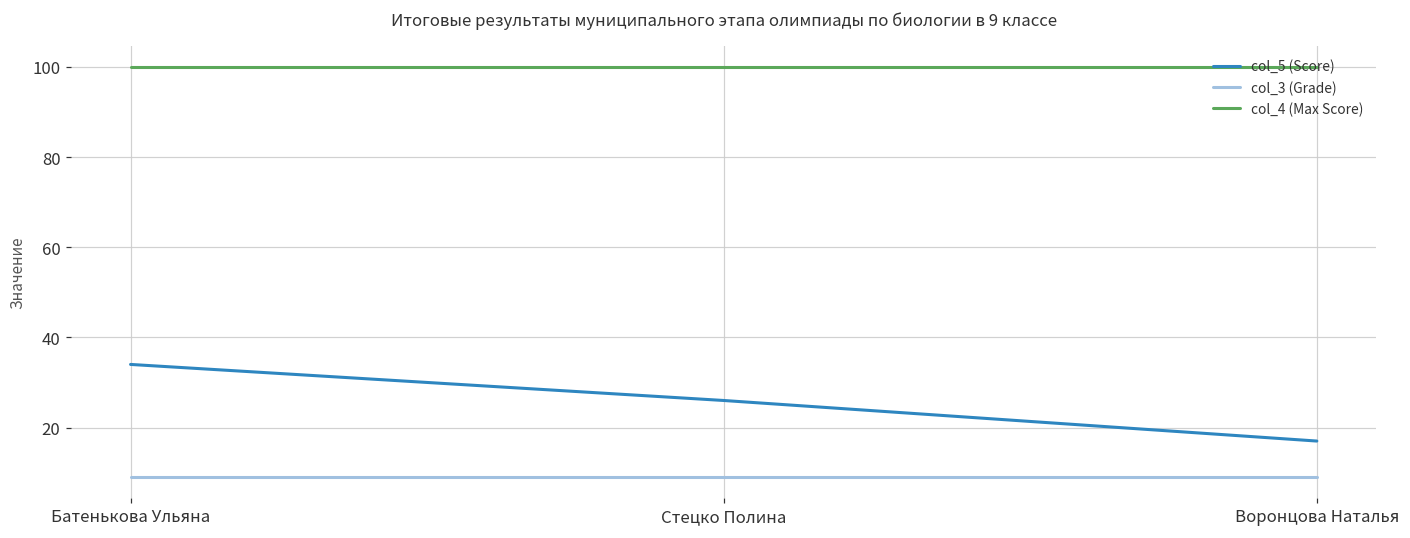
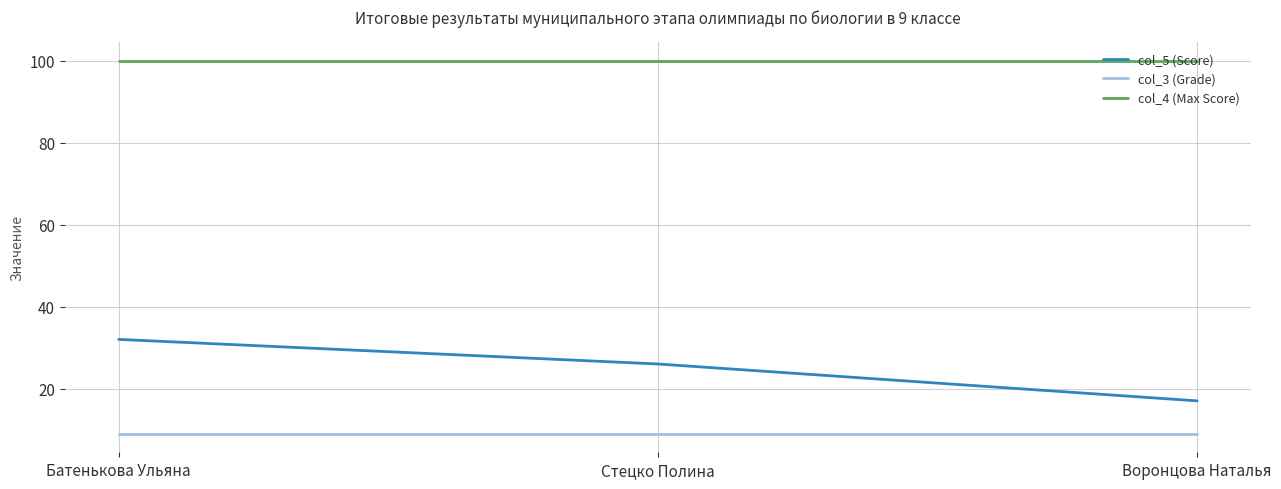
  {
    "col_5 (Score)": {
-     "Батенькова Ульяна": 34,
+     "Батенькова Ульяна": 32,
      "Стецко Полина": 26,
      "Воронцова Наталья": 17
    },
    "col_3 (Grade)": {
      "Батенькова Ульяна": 9,
      "Стецко Полина": 9,
      "Воронцова Наталья": 9
    },
    "col_4 (Max Score)": {
      "Батенькова Ульяна": 100,
      "Стецко Полина": 100,
      "Воронцова Наталья": 100
    }
  }
